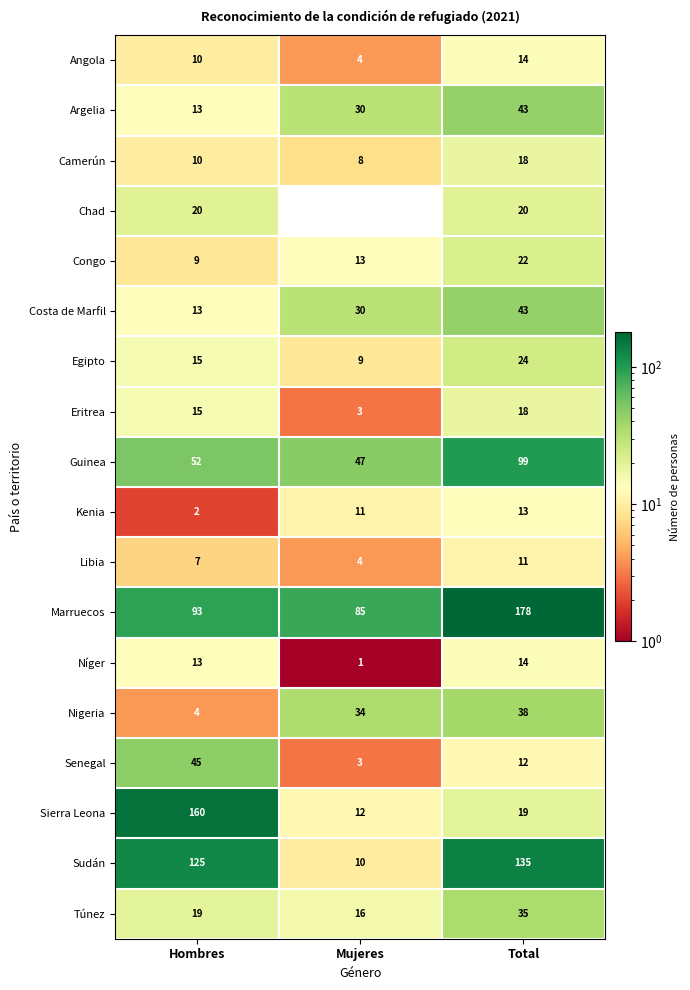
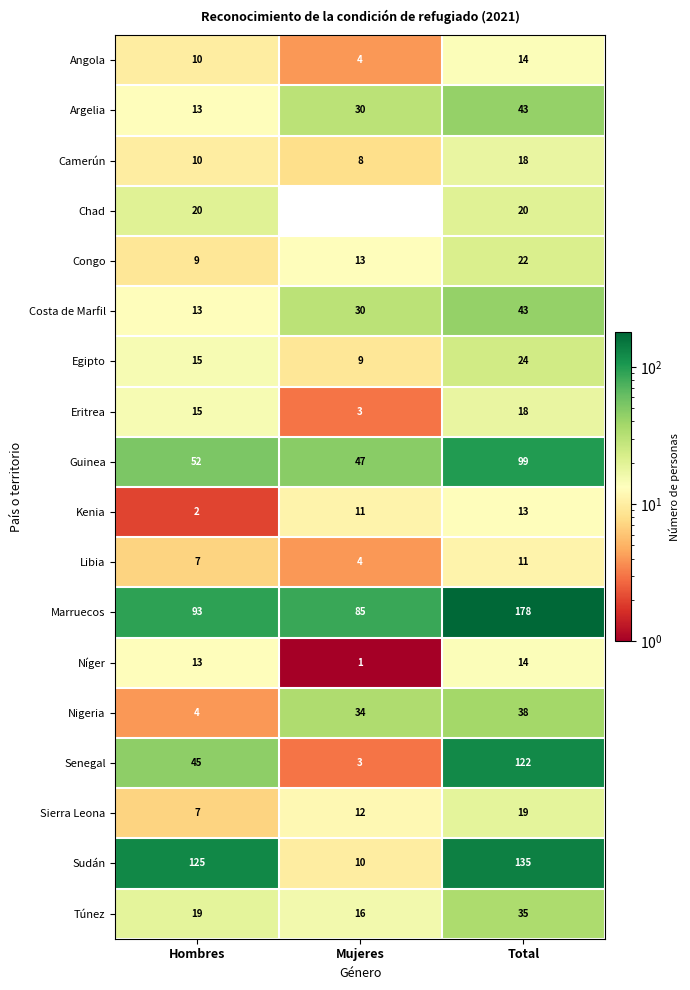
  {
    "Angola": {
      "Hombres": 10,
      "Mujeres": 4,
      "Total": 14
    },
    "Argelia": {
      "Hombres": 13,
      "Mujeres": 30,
      "Total": 43
    },
    "Camerún": {
      "Hombres": 10,
      "Mujeres": 8,
      "Total": 18
    },
    "Chad": {
      "Hombres": 20,
      "Total": 20
    },
    "Congo": {
      "Hombres": 9,
      "Mujeres": 13,
      "Total": 22
    },
    "Costa de Marfil": {
      "Hombres": 13,
      "Mujeres": 30,
      "Total": 43
    },
    "Egipto": {
      "Hombres": 15,
      "Mujeres": 9,
      "Total": 24
    },
    "Eritrea": {
      "Hombres": 15,
      "Mujeres": 3,
      "Total": 18
    },
    "Guinea": {
      "Hombres": 52,
      "Mujeres": 47,
      "Total": 99
    },
    "Kenia": {
      "Hombres": 2,
      "Mujeres": 11,
      "Total": 13
    },
    "Libia": {
      "Hombres": 7,
      "Mujeres": 4,
      "Total": 11
    },
    "Marruecos": {
      "Hombres": 93,
      "Mujeres": 85,
      "Total": 178
    },
    "Níger": {
      "Hombres": 13,
      "Mujeres": 1,
      "Total": 14
    },
    "Nigeria": {
      "Hombres": 4,
      "Mujeres": 34,
      "Total": 38
    },
    "Senegal": {
      "Hombres": 45,
      "Mujeres": 3,
-     "Total": 12
+     "Total": 122
    },
    "Sierra Leona": {
-     "Hombres": 160,
+     "Hombres": 7,
      "Mujeres": 12,
      "Total": 19
    },
    "Sudán": {
      "Hombres": 125,
      "Mujeres": 10,
      "Total": 135
    },
    "Túnez": {
      "Hombres": 19,
      "Mujeres": 16,
      "Total": 35
    }
  }
